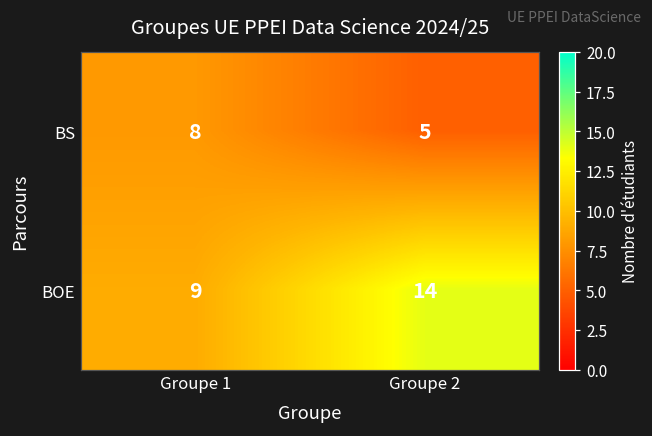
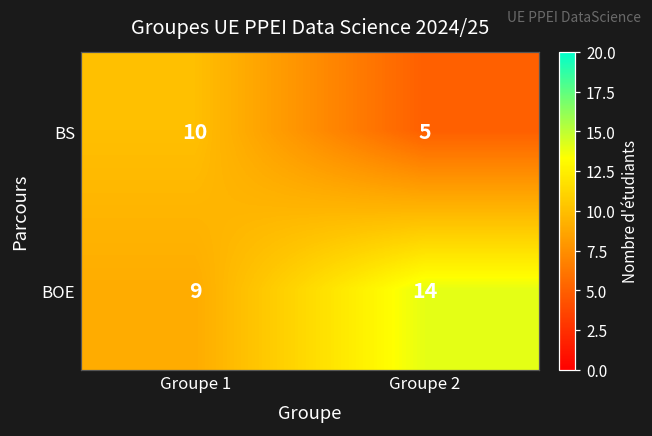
  {
    "BS": {
-     "Groupe 1": 8,
+     "Groupe 1": 10,
      "Groupe 2": 5
    },
    "BOE": {
      "Groupe 1": 9,
      "Groupe 2": 14
    }
  }
